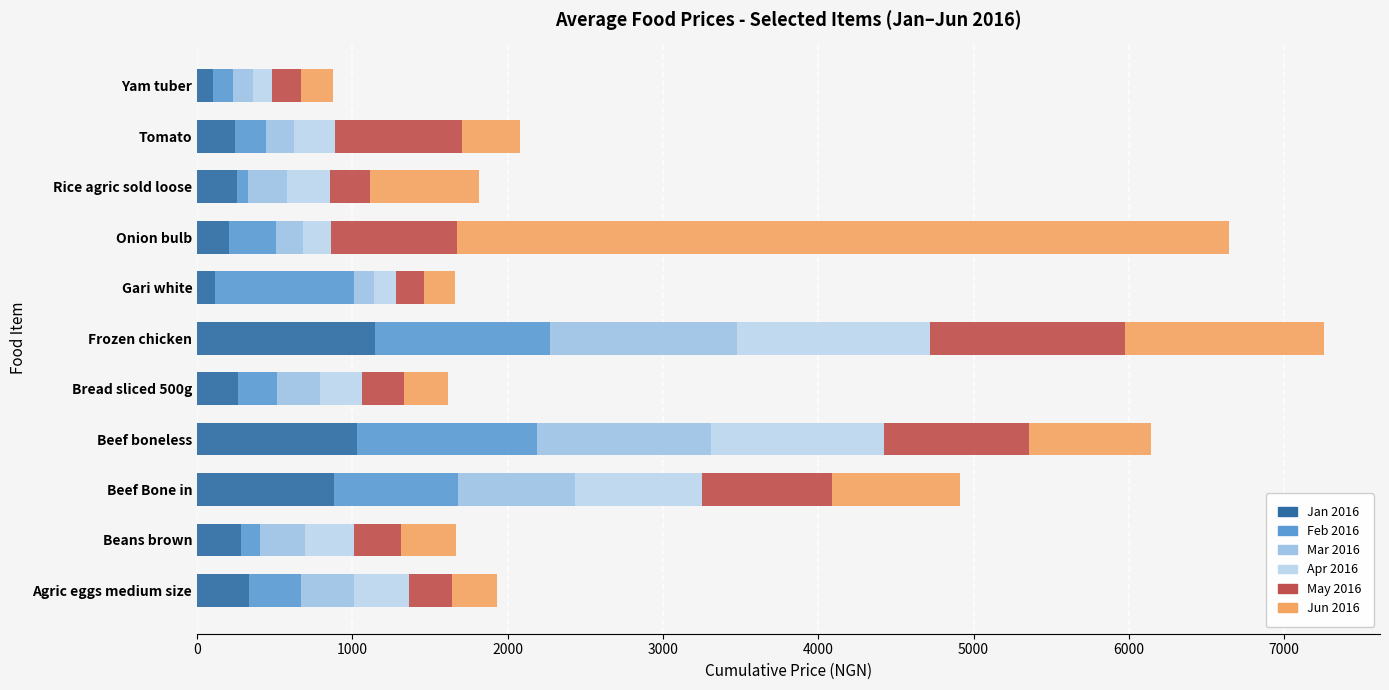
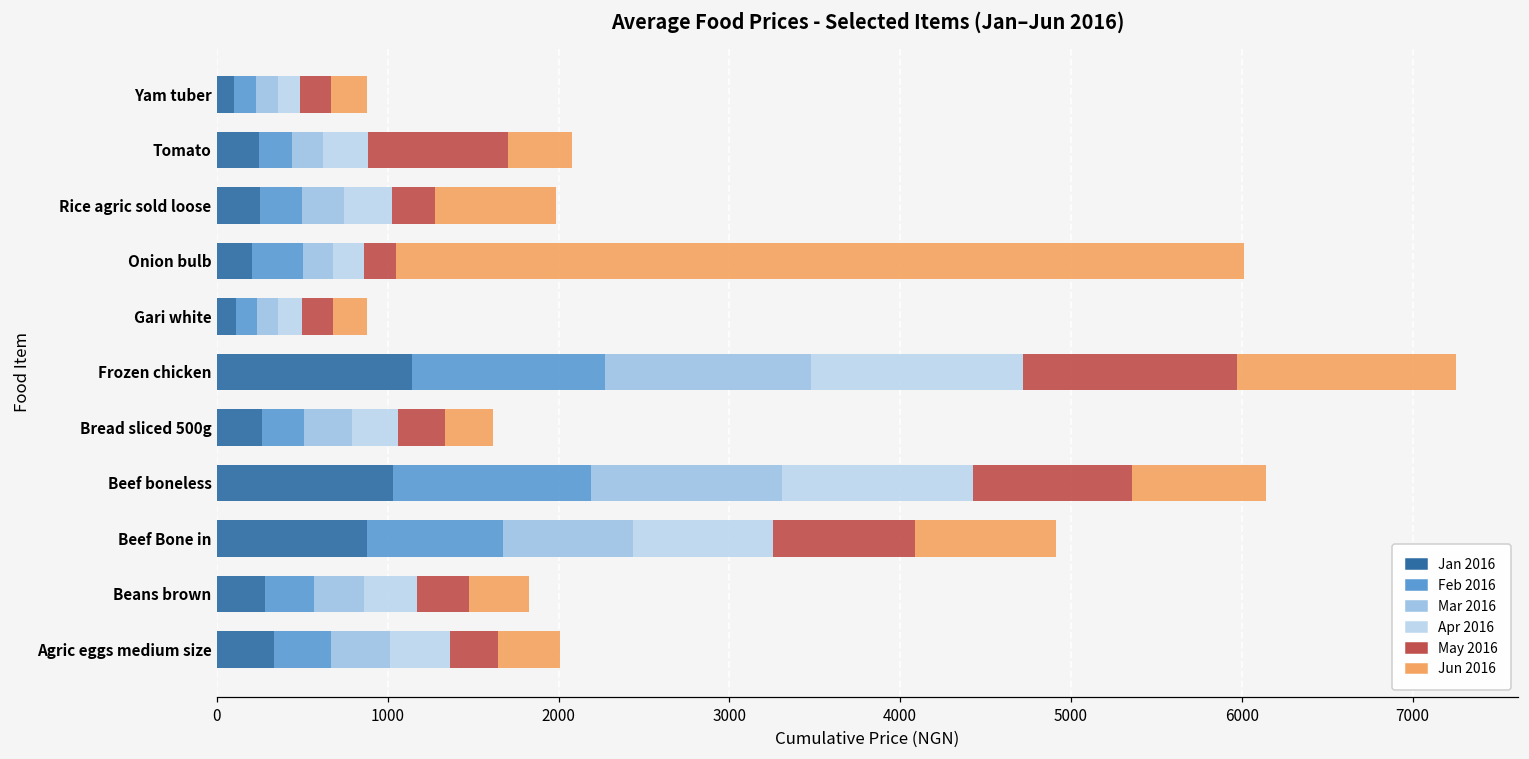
  {
    "Jan 2016": {
      "Yam tuber": 100,
      "Tomato": 240,
      "Rice agric sold loose": 250,
      "Onion bulb": 210,
      "Gari white": 110,
      "Frozen chicken": 1140,
      "Bread sliced 500g": 260,
      "Beef boneless": 1030,
      "Beef Bone in": 880,
      "Beans brown": 280,
      "Agric eggs medium size": 330
    },
    "Feb 2016": {
      "Yam tuber": 130,
      "Tomato": 200,
-     "Rice agric sold loose": 70,
+     "Rice agric sold loose": 240,
      "Onion bulb": 300,
-     "Gari white": 900,
+     "Gari white": 120,
      "Frozen chicken": 1130,
      "Bread sliced 500g": 250,
      "Beef boneless": 1160,
      "Beef Bone in": 800,
-     "Beans brown": 130,
+     "Beans brown": 290,
      "Agric eggs medium size": 330
    },
    "May 2016": {
      "Yam tuber": 180,
      "Tomato": 820,
      "Rice agric sold loose": 260,
-     "Onion bulb": 810,
+     "Onion bulb": 180,
      "Gari white": 180,
      "Frozen chicken": 1260,
      "Bread sliced 500g": 270,
      "Beef boneless": 930,
      "Beef Bone in": 830,
      "Beans brown": 300,
      "Agric eggs medium size": 280
    },
    "Jun 2016": {
      "Yam tuber": 210,
      "Tomato": 380,
      "Rice agric sold loose": 700,
      "Onion bulb": 4970,
      "Gari white": 200,
      "Frozen chicken": 1280,
      "Bread sliced 500g": 280,
      "Beef boneless": 780,
      "Beef Bone in": 830,
      "Beans brown": 350,
-     "Agric eggs medium size": 280
+     "Agric eggs medium size": 360
    }
  }
